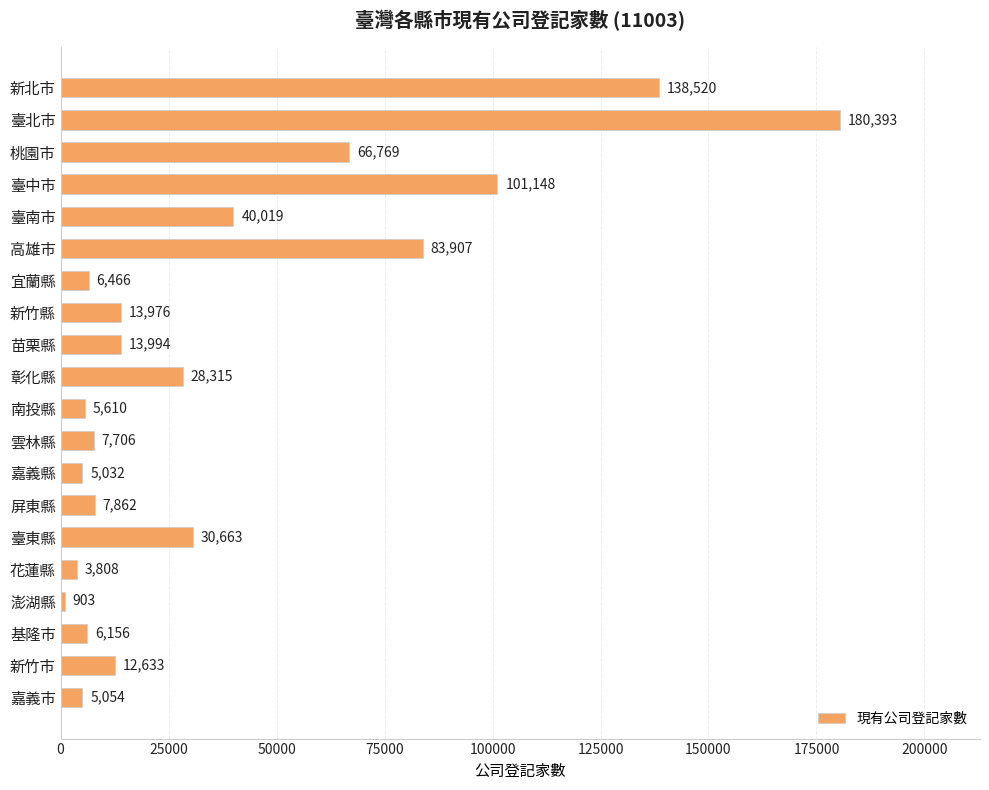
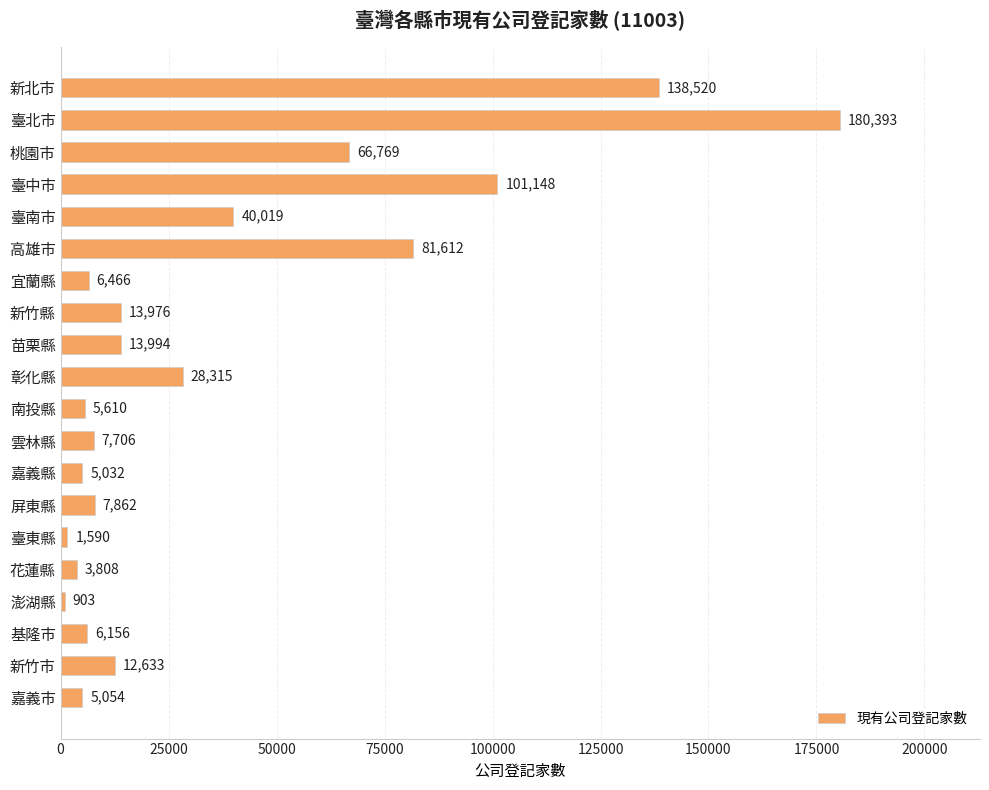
  {
    "新北市": "138,520",
    "臺北市": "180,393",
    "桃園市": "66,769",
    "臺中市": "101,148",
    "臺南市": "40,019",
-   "高雄市": "83,907",
+   "高雄市": "81,612",
    "宜蘭縣": "6,466",
    "新竹縣": "13,976",
    "苗栗縣": "13,994",
    "彰化縣": "28,315",
    "南投縣": "5,610",
    "雲林縣": "7,706",
    "嘉義縣": "5,032",
    "屏東縣": "7,862",
-   "臺東縣": "30,663",
+   "臺東縣": "1,590",
    "花蓮縣": "3,808",
    "澎湖縣": "903",
    "基隆市": "6,156",
    "新竹市": "12,633",
    "嘉義市": "5,054"
  }
